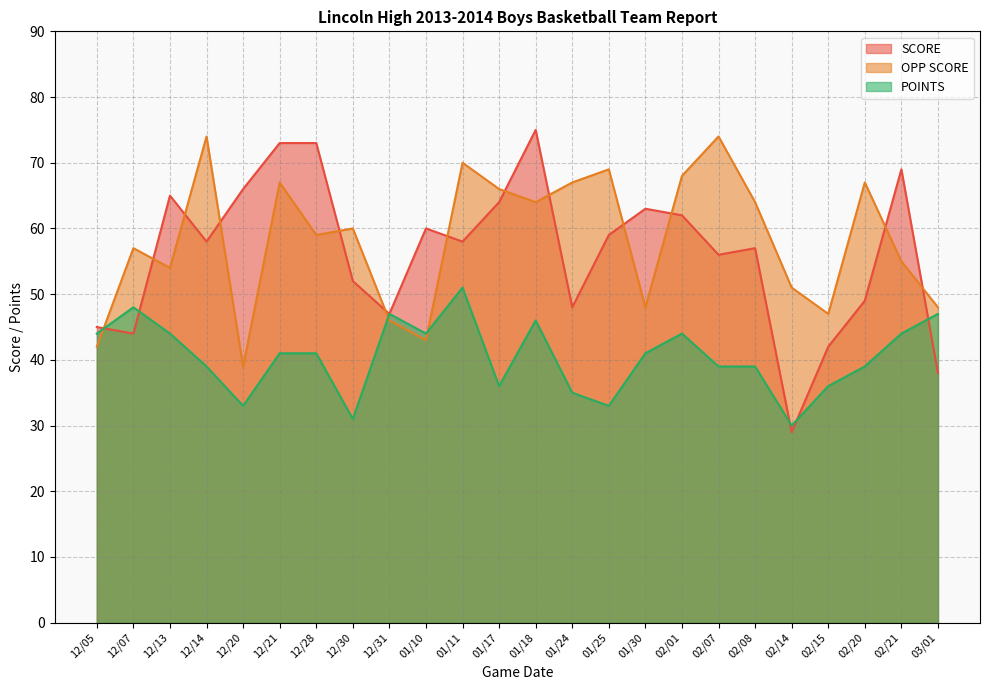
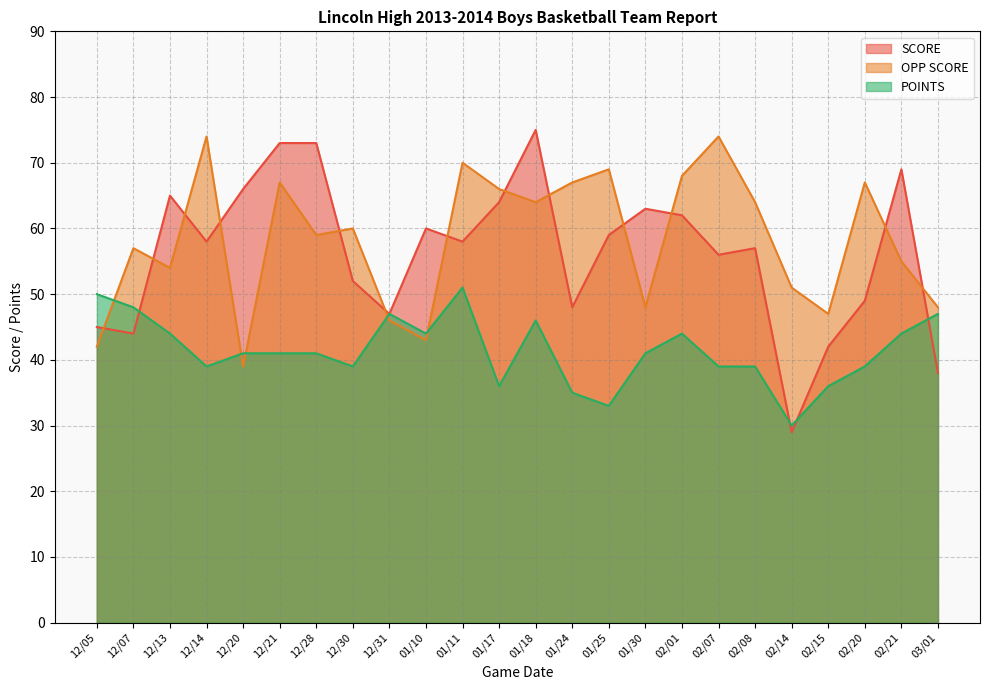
  {
    "POINTS": {
-     "12/05": 44,
+     "12/05": 50,
      "12/07": 48,
      "12/13": 44,
      "12/14": 39,
-     "12/20": 33,
+     "12/20": 41,
      "12/21": 41,
      "12/28": 41,
-     "12/30": 31,
+     "12/30": 39,
      "01/10": 44,
      "01/11": 51,
      "01/17": 36,
      "01/18": 46,
      "01/24": 35,
      "01/25": 33,
      "01/30": 41,
      "02/01": 44,
      "02/07": 39,
      "02/08": 39,
      "02/14": 30,
      "02/15": 36,
      "02/20": 39,
      "02/21": 44,
      "03/01": 47
    }
  }
